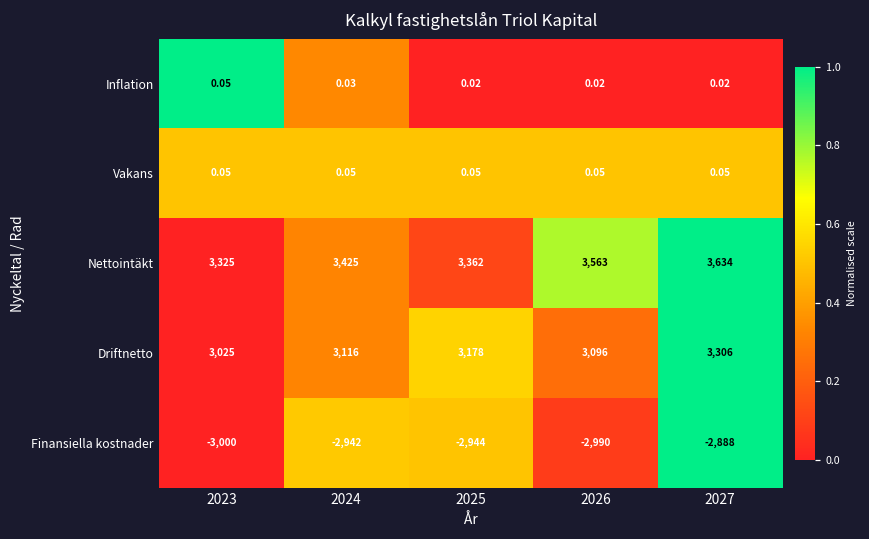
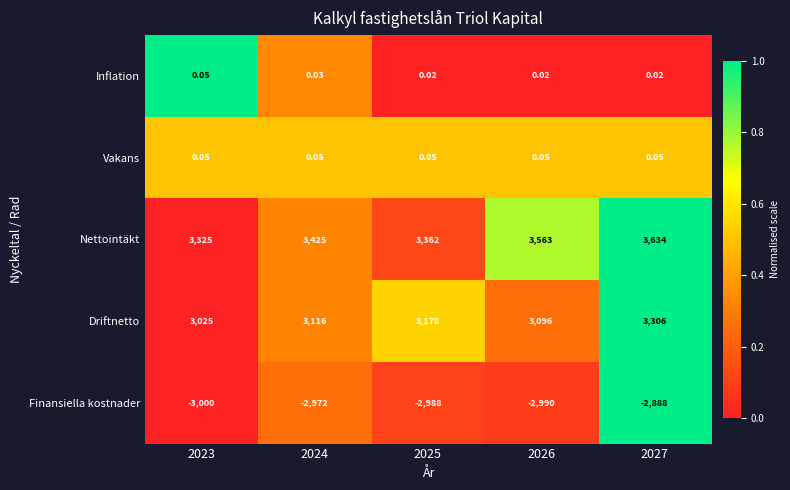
  {
    "Inflation": {
      "2023": "0.05",
      "2024": "0.03",
      "2025": "0.02",
      "2026": "0.02",
      "2027": "0.02"
    },
    "Vakans": {
      "2023": "0.05",
      "2024": "0.05",
      "2025": "0.05",
      "2026": "0.05",
      "2027": "0.05"
    },
    "Nettointäkt": {
      "2023": "3,325",
      "2024": "3,425",
      "2025": "3,362",
      "2026": "3,563",
      "2027": "3,634"
    },
    "Driftnetto": {
      "2023": "3,025",
      "2024": "3,116",
      "2025": "3,178",
      "2026": "3,096",
      "2027": "3,306"
    },
    "Finansiella kostnader": {
      "2023": "-3,000",
-     "2024": "-2,942",
-     "2025": "-2,944",
+     "2024": "-2,972",
+     "2025": "-2,988",
      "2026": "-2,990",
      "2027": "-2,888"
    }
  }
